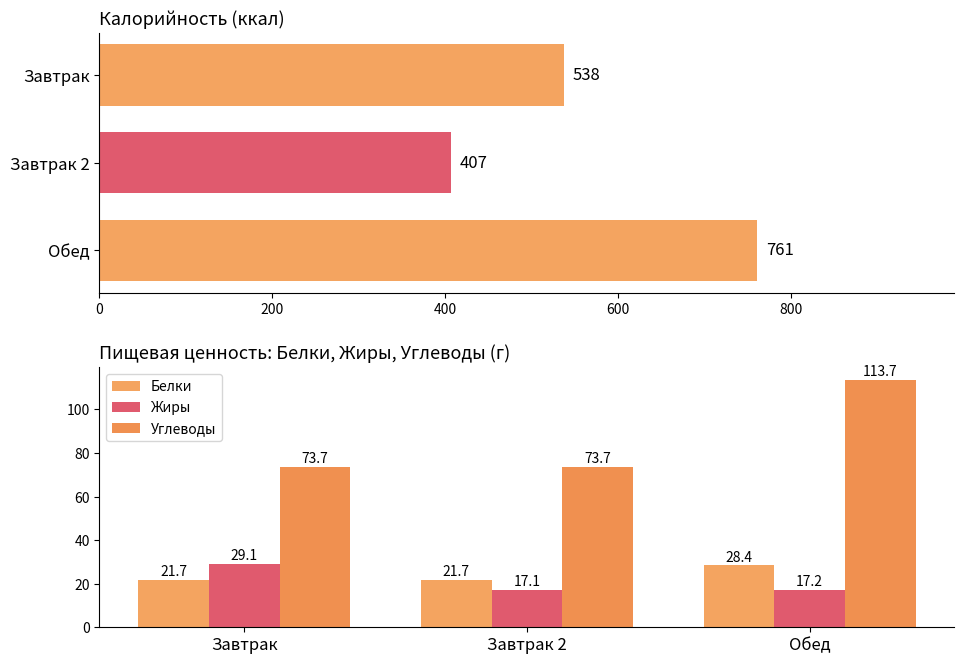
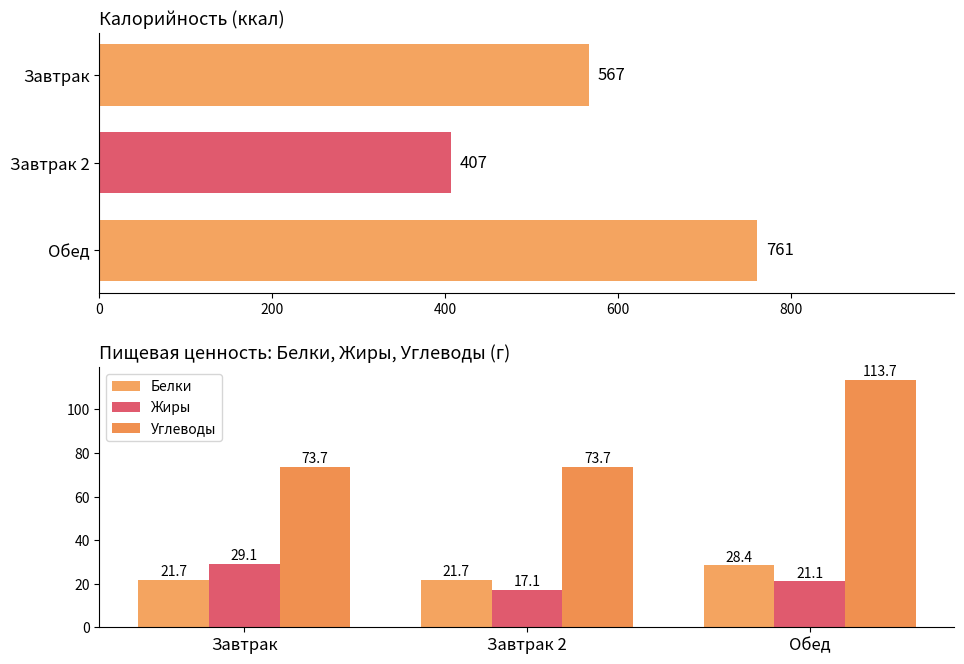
  {
    "Калорийность (ккал)": {
-     "Завтрак": 538,
+     "Завтрак": 567,
      "Завтрак 2": 407,
      "Обед": 761
    },
    "Пищевая ценность: Белки, Жиры, Углеводы (г)": {
      "Жиры": {
        "Завтрак": 29.1,
        "Завтрак 2": 17.1,
-       "Обед": 17.2
+       "Обед": 21.1
      }
    }
  }
